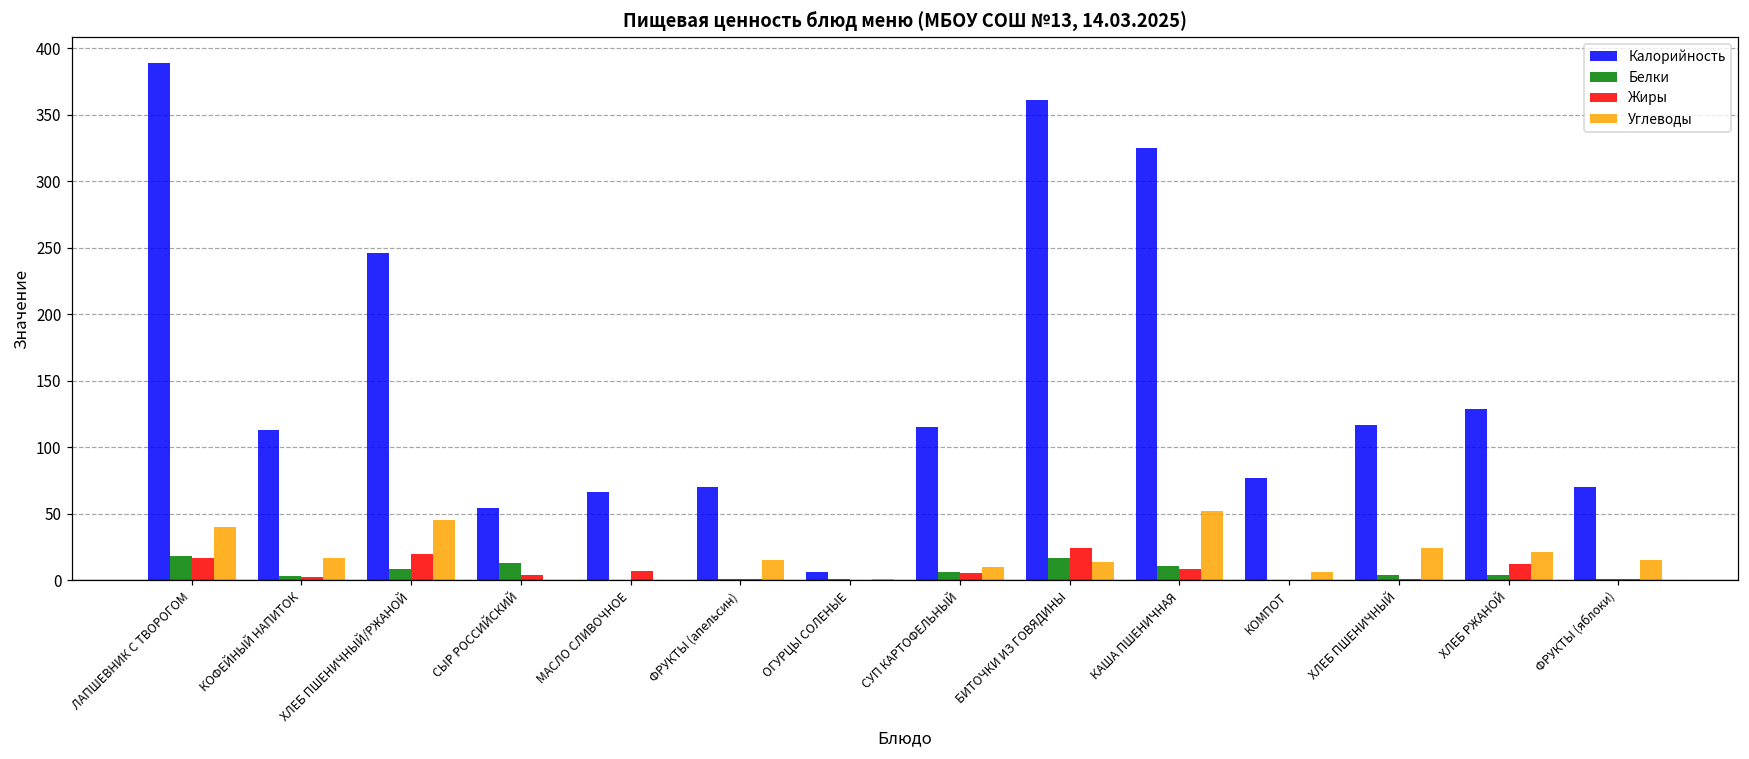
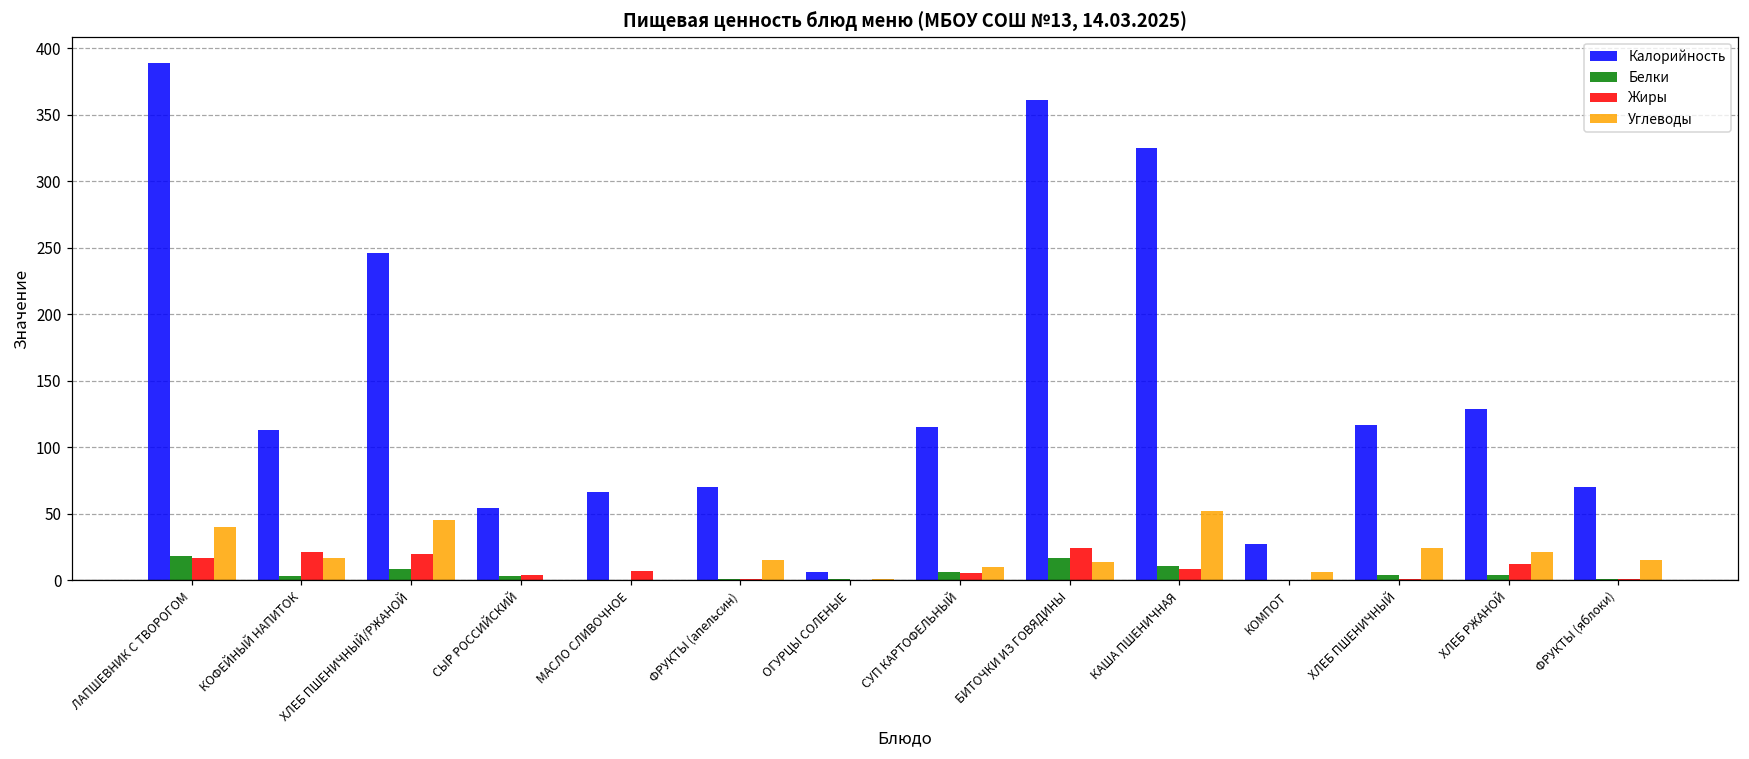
  {
    "Калорийность": {
      "ЛАПШЕВНИК С ТВОРОГОМ": 389,
      "КОФЕЙНЫЙ НАПИТОК": 113,
      "ХЛЕБ ПШЕНИЧНЫЙ/РЖАНОЙ": 246,
      "СЫР РОССИЙСКИЙ": 54,
      "МАСЛО СЛИВОЧНОЕ": 66,
      "ФРУКТЫ (апельсин)": 70,
      "ОГУРЦЫ СОЛЕНЫЕ": 6,
      "СУП КАРТОФЕЛЬНЫЙ": 115,
      "БИТОЧКИ ИЗ ГОВЯДИНЫ": 361,
      "КАША ПШЕНИЧНАЯ": 325,
-     "КОМПОТ": 77,
+     "КОМПОТ": 27,
      "ХЛЕБ ПШЕНИЧНЫЙ": 117,
      "ХЛЕБ РЖАНОЙ": 129,
      "ФРУКТЫ (яблоки)": 70
    },
    "Белки": {
      "ЛАПШЕВНИК С ТВОРОГОМ": 18,
      "КОФЕЙНЫЙ НАПИТОК": 3,
      "ХЛЕБ ПШЕНИЧНЫЙ/РЖАНОЙ": 8,
-     "СЫР РОССИЙСКИЙ": 13,
+     "СЫР РОССИЙСКИЙ": 3,
      "МАСЛО СЛИВОЧНОЕ": 0,
      "СУП КАРТОФЕЛЬНЫЙ": 6,
      "БИТОЧКИ ИЗ ГОВЯДИНЫ": 17,
      "КАША ПШЕНИЧНАЯ": 11,
      "КОМПОТ": 0,
      "ХЛЕБ ПШЕНИЧНЫЙ": 4,
      "ХЛЕБ РЖАНОЙ": 4
    },
    "Жиры": {
      "ЛАПШЕВНИК С ТВОРОГОМ": 17,
-     "КОФЕЙНЫЙ НАПИТОК": 2,
+     "КОФЕЙНЫЙ НАПИТОК": 21,
      "ХЛЕБ ПШЕНИЧНЫЙ/РЖАНОЙ": 20,
      "СЫР РОССИЙСКИЙ": 4,
      "МАСЛО СЛИВОЧНОЕ": 7,
      "ОГУРЦЫ СОЛЕНЫЕ": 0,
      "СУП КАРТОФЕЛЬНЫЙ": 5,
      "БИТОЧКИ ИЗ ГОВЯДИНЫ": 24,
      "КАША ПШЕНИЧНАЯ": 8,
      "КОМПОТ": 0,
      "ХЛЕБ РЖАНОЙ": 12
    },
    "Углеводы": {
      "ЛАПШЕВНИК С ТВОРОГОМ": 40,
      "КОФЕЙНЫЙ НАПИТОК": 17,
      "ХЛЕБ ПШЕНИЧНЫЙ/РЖАНОЙ": 45,
      "СЫР РОССИЙСКИЙ": 0,
      "МАСЛО СЛИВОЧНОЕ": 0,
      "ФРУКТЫ (апельсин)": 15,
      "СУП КАРТОФЕЛЬНЫЙ": 10,
      "БИТОЧКИ ИЗ ГОВЯДИНЫ": 14,
      "КАША ПШЕНИЧНАЯ": 52,
      "КОМПОТ": 6,
      "ХЛЕБ ПШЕНИЧНЫЙ": 24,
      "ХЛЕБ РЖАНОЙ": 21,
      "ФРУКТЫ (яблоки)": 15
    }
  }
